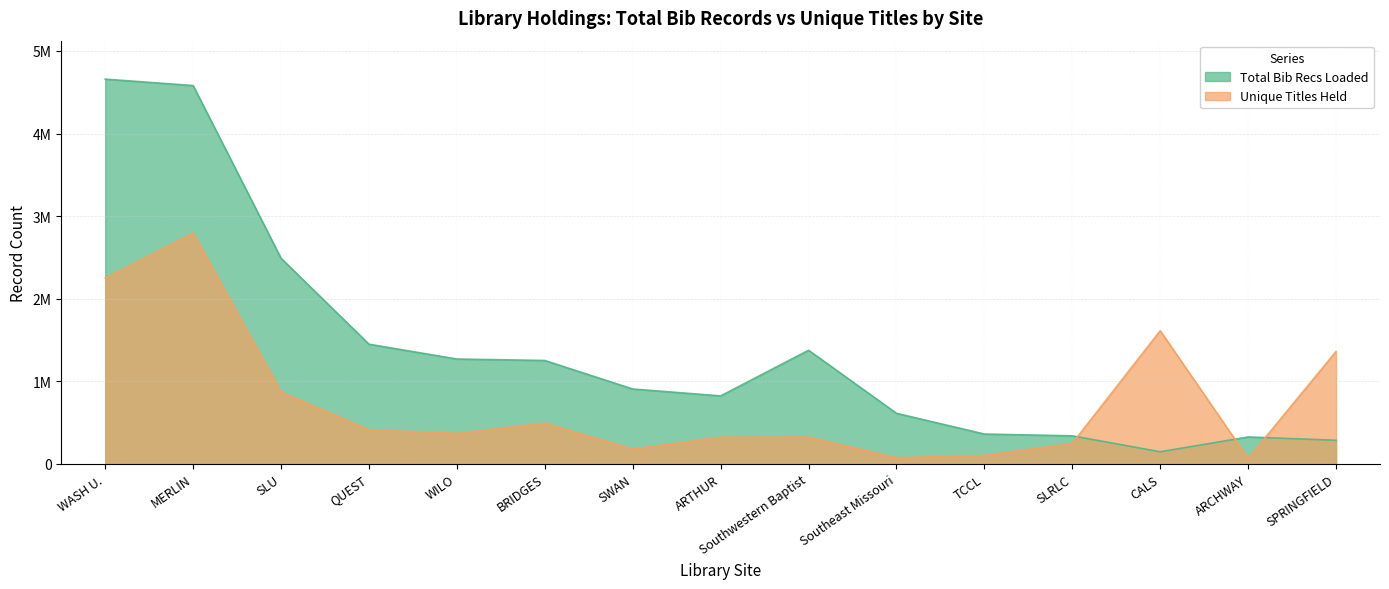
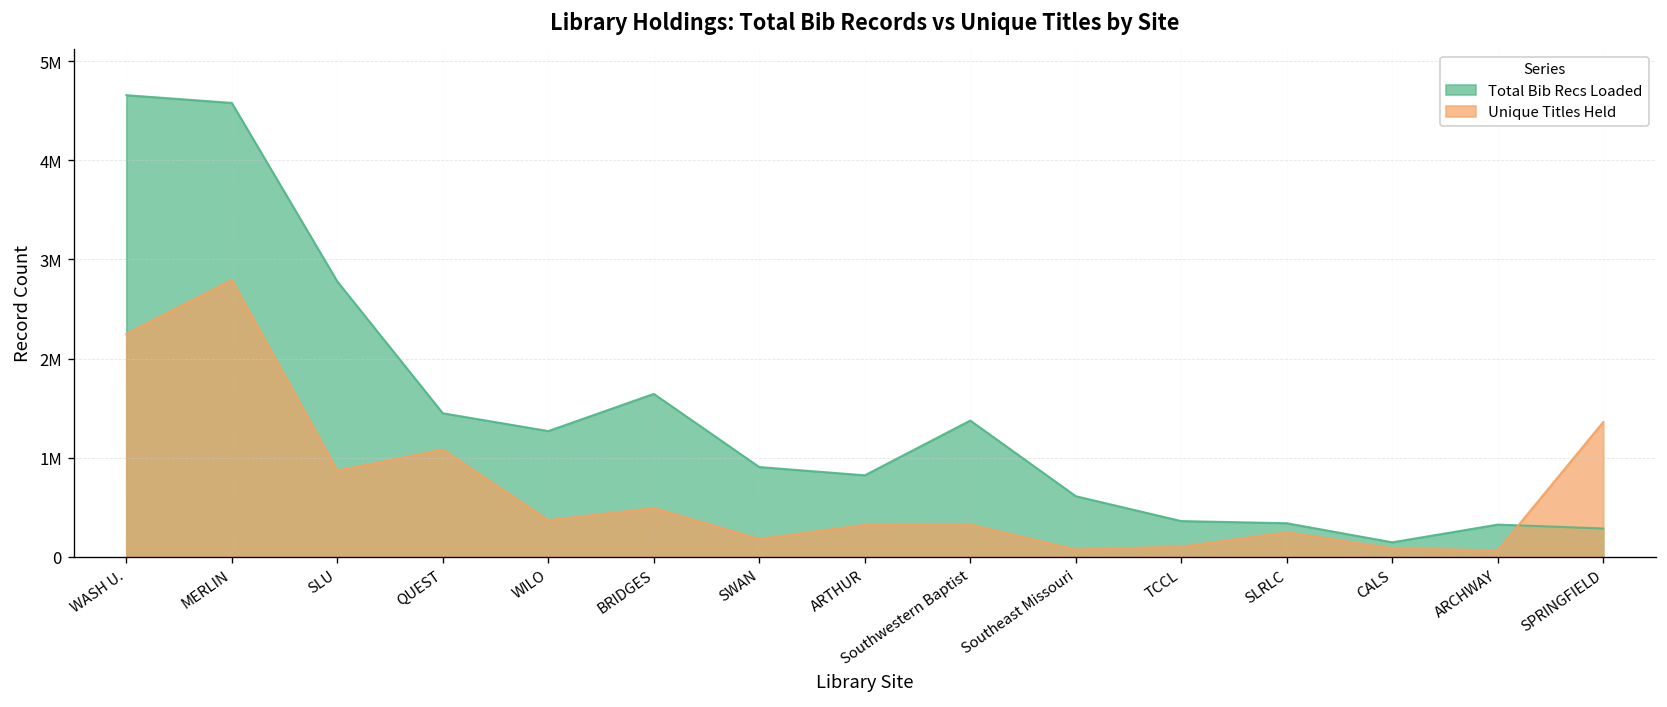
  {
    "Total Bib Recs Loaded": {
      "WASH U.": 4700000,
      "MERLIN": 4600000,
-     "SLU": 2500000,
+     "SLU": 2800000,
      "QUEST": 1400000,
      "WILO": 1300000,
-     "BRIDGES": 1300000,
+     "BRIDGES": 1600000,
      "SWAN": 900000,
      "ARTHUR": 800000,
      "Southwestern Baptist": 1400000,
      "Southeast Missouri": 600000,
      "TCCL": 400000,
      "SLRLC": 300000,
      "CALS": 100000,
      "ARCHWAY": 300000,
      "SPRINGFIELD": 300000
    },
    "Unique Titles Held": {
      "WASH U.": 2200000,
      "MERLIN": 2800000,
      "SLU": 900000,
-     "QUEST": 400000,
+     "QUEST": 1100000,
      "WILO": 400000,
      "BRIDGES": 500000,
      "SWAN": 200000,
      "ARTHUR": 300000,
      "Southwestern Baptist": 300000,
      "Southeast Missouri": 100000,
      "TCCL": 100000,
      "SLRLC": 200000,
-     "CALS": 1600000,
+     "CALS": 100000,
      "ARCHWAY": 100000,
      "SPRINGFIELD": 1400000
    }
  }
